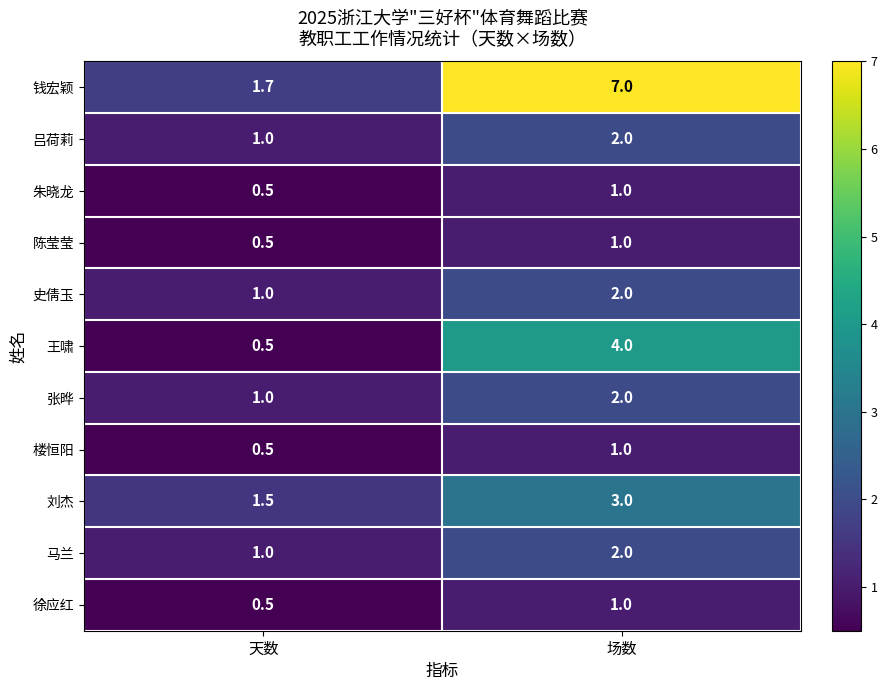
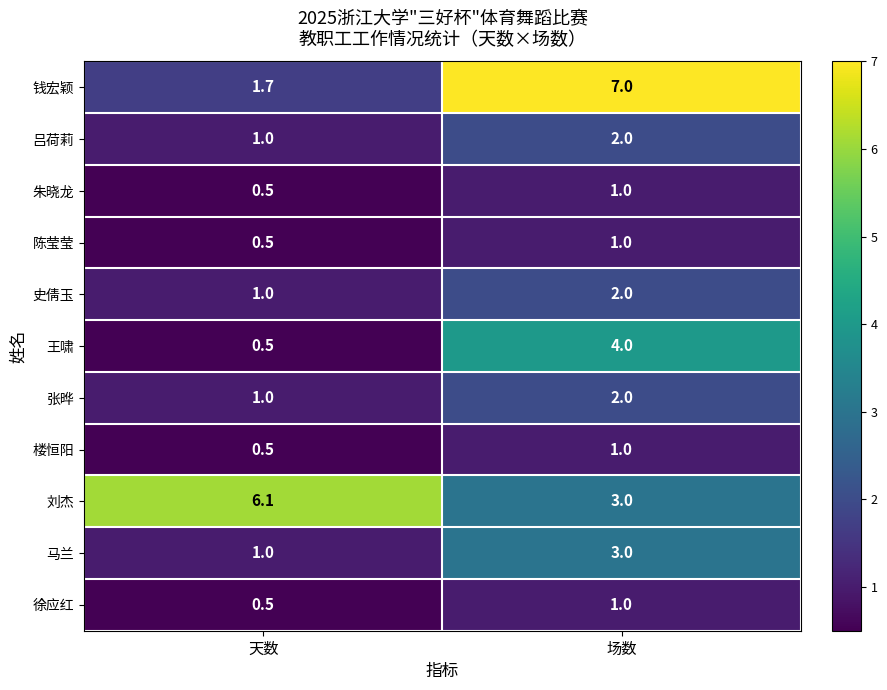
  {
    "钱宏颖": {
      "天数": 1.7,
      "场数": 7.0
    },
    "吕荷莉": {
      "天数": 1.0,
      "场数": 2.0
    },
    "朱晓龙": {
      "天数": 0.5,
      "场数": 1.0
    },
    "陈莹莹": {
      "天数": 0.5,
      "场数": 1.0
    },
    "史倩玉": {
      "天数": 1.0,
      "场数": 2.0
    },
    "王啸": {
      "天数": 0.5,
      "场数": 4.0
    },
    "张晔": {
      "天数": 1.0,
      "场数": 2.0
    },
    "楼恒阳": {
      "天数": 0.5,
      "场数": 1.0
    },
    "刘杰": {
-     "天数": 1.5,
+     "天数": 6.1,
      "场数": 3.0
    },
    "马兰": {
      "天数": 1.0,
-     "场数": 2.0
+     "场数": 3.0
    },
    "徐应红": {
      "天数": 0.5,
      "场数": 1.0
    }
  }
